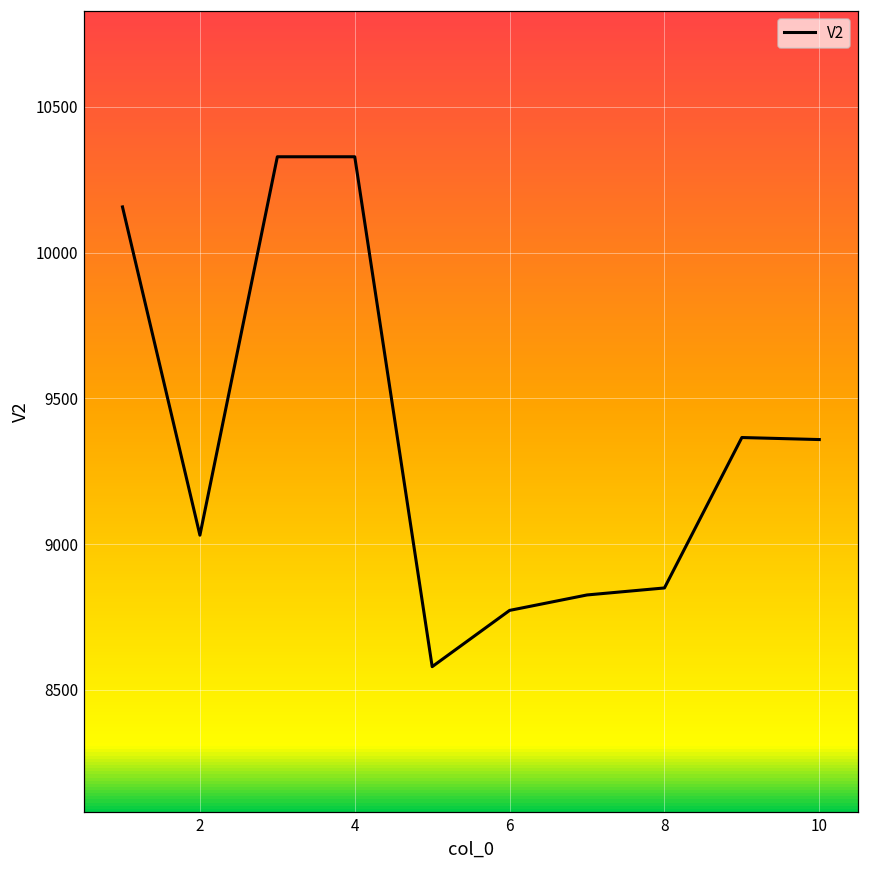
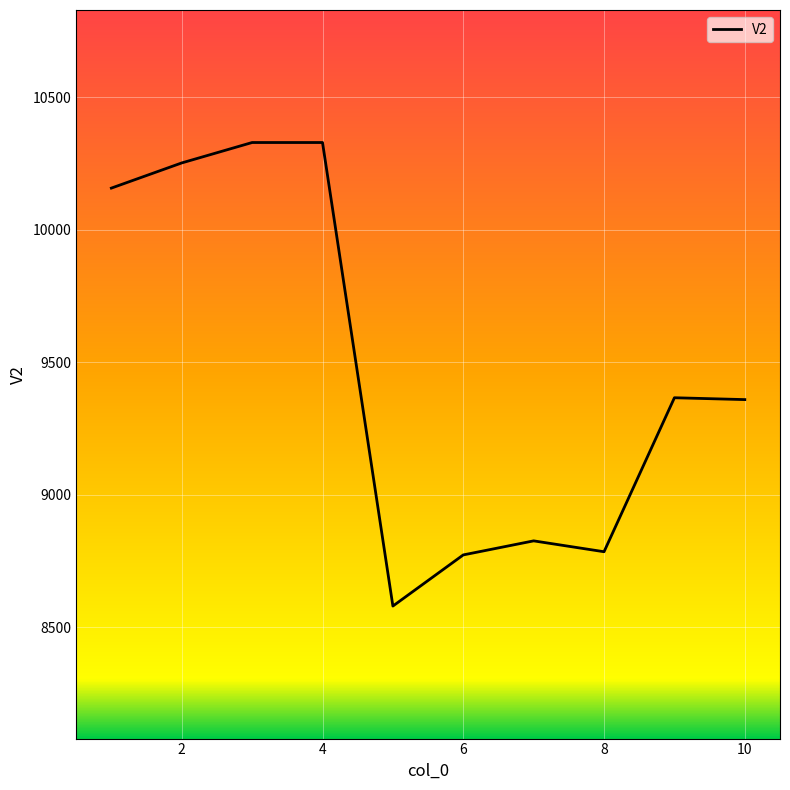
  {
-   "2": 9030,
+   "2": 10250,
    "4": 10330,
    "6": 8770,
-   "8": 8850,
+   "8": 8790,
    "10": 9360
  }
